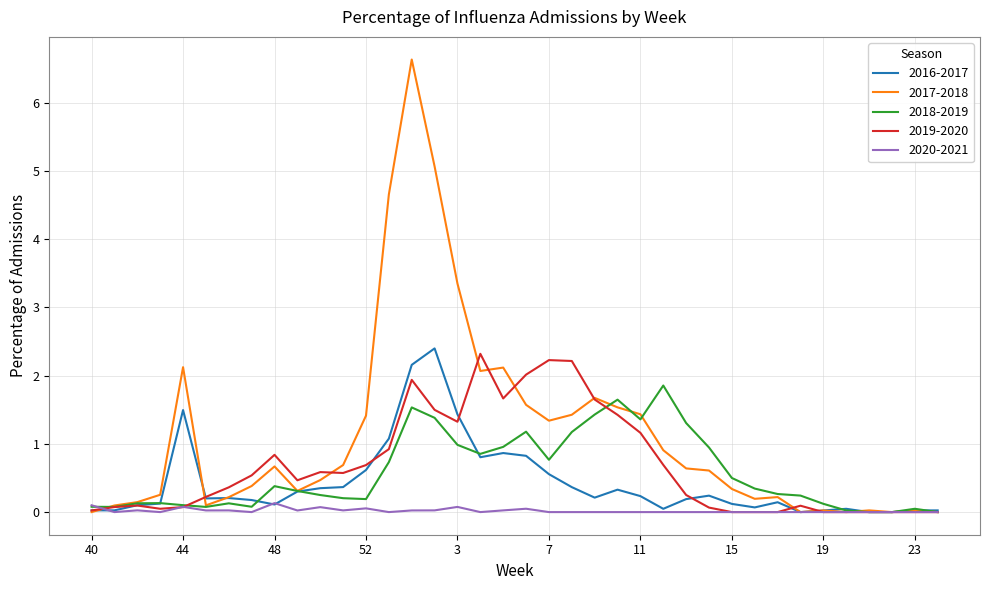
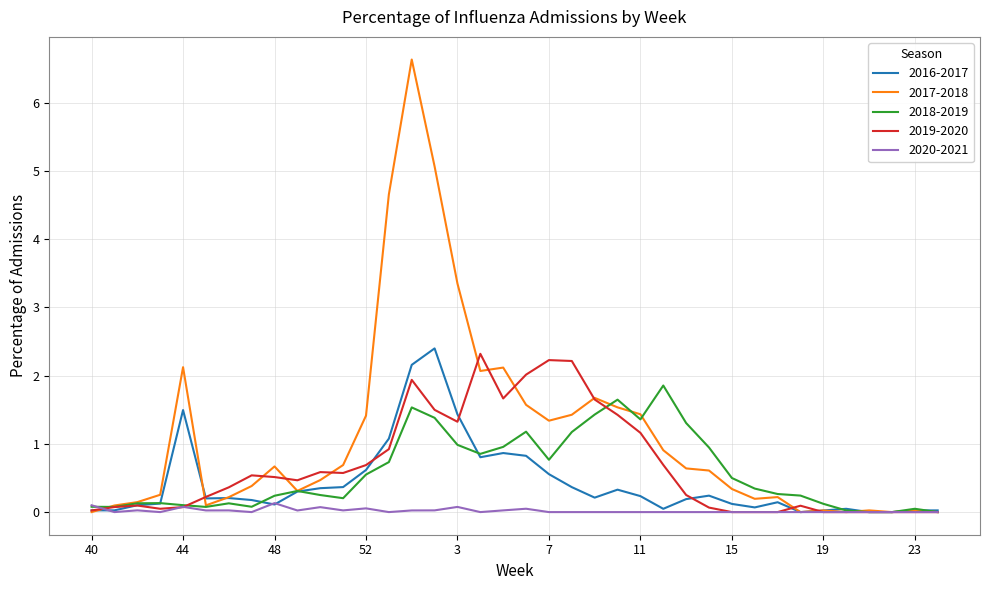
  {
    "2016-2017": {
      "44": 1.5,
      "52": 0.6
    },
    "2017-2018": {
      "44": 2.1,
      "48": 0.7,
      "52": 1.4
    },
    "2018-2019": {
-     "48": 0.4,
-     "52": 0.2
+     "48": 0.2,
+     "52": 0.6
    },
    "2019-2020": {
-     "48": 0.8,
+     "48": 0.5,
      "52": 0.7
    },
    "2020-2021": {
      "52": 0.1
    }
  }
